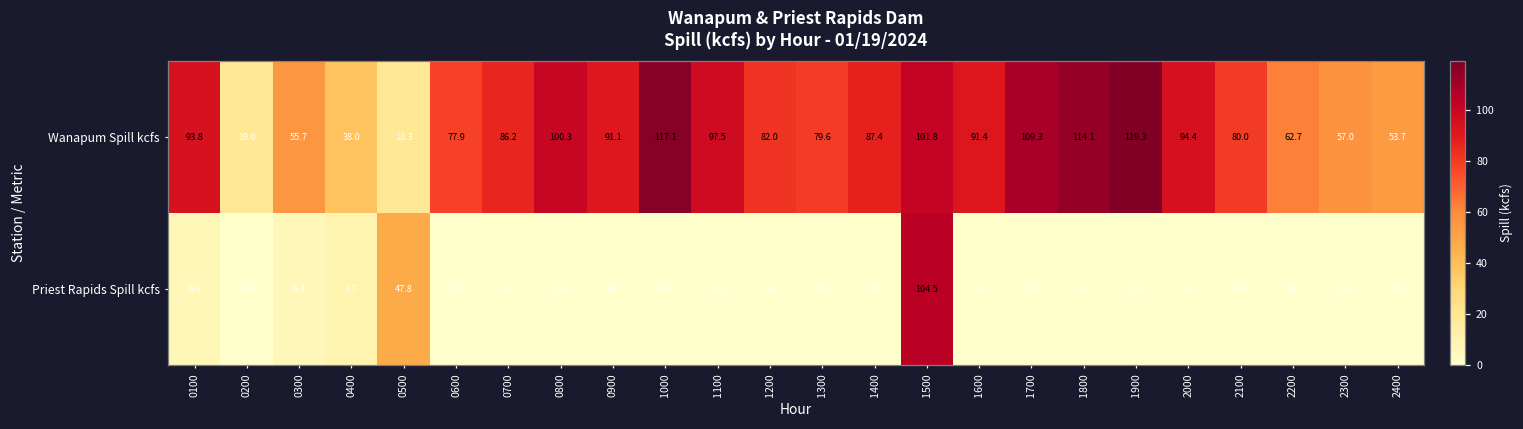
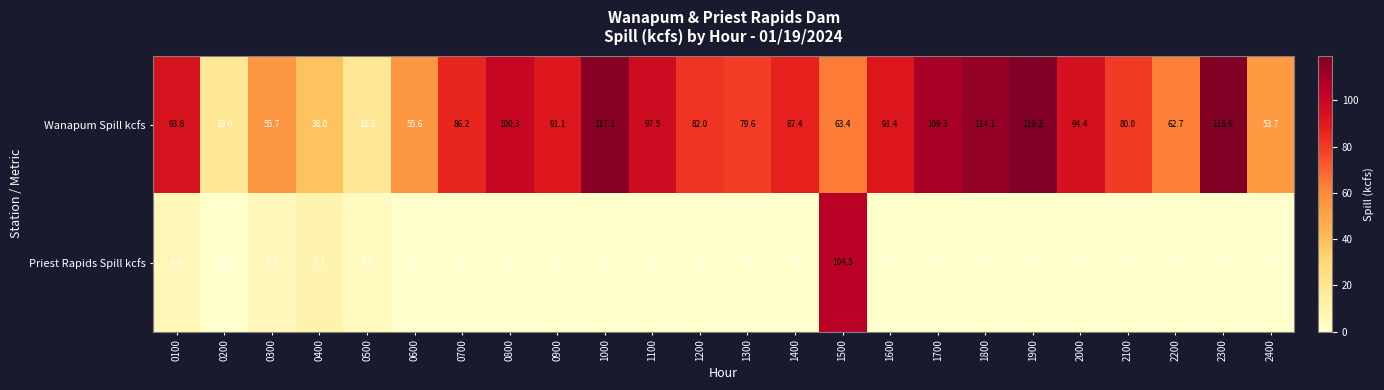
  {
    "Wanapum Spill kcfs": {
      "0100": 93.8,
      "0200": 19.0,
      "0300": 55.7,
      "0400": 38.0,
      "0500": 18.3,
-     "0600": 77.9,
+     "0600": 55.6,
      "0700": 86.2,
      "0800": 100.3,
      "0900": 91.1,
      "1000": 117.1,
      "1100": 97.5,
      "1200": 82.0,
      "1300": 79.6,
      "1400": 87.4,
-     "1500": 101.8,
+     "1500": 63.4,
      "1600": 91.4,
      "1700": 109.3,
      "1800": 114.1,
      "1900": 119.3,
      "2000": 94.4,
      "2100": 80.0,
      "2200": 62.7,
-     "2300": 57.0,
+     "2300": 118.9,
      "2400": 53.7
    },
    "Priest Rapids Spill kcfs": {
      "0100": 6.6,
      "0200": 0.0,
      "0300": 6.4,
      "0400": 9.7,
-     "0500": 47.8,
+     "0500": 3.9,
      "0600": 0.0,
      "0700": 0.0,
      "0800": 0.0,
      "0900": 0.0,
      "1000": 0.0,
      "1100": 0.0,
      "1200": 0.0,
      "1300": 0.0,
      "1400": 0.0,
      "1500": 104.5,
      "1600": 0.0,
      "1700": 0.0,
      "1800": 0.0,
      "1900": 0.0,
      "2000": 0.0,
      "2100": 0.0,
      "2200": 0.0,
      "2300": 0.0,
      "2400": 0.0
    }
  }
